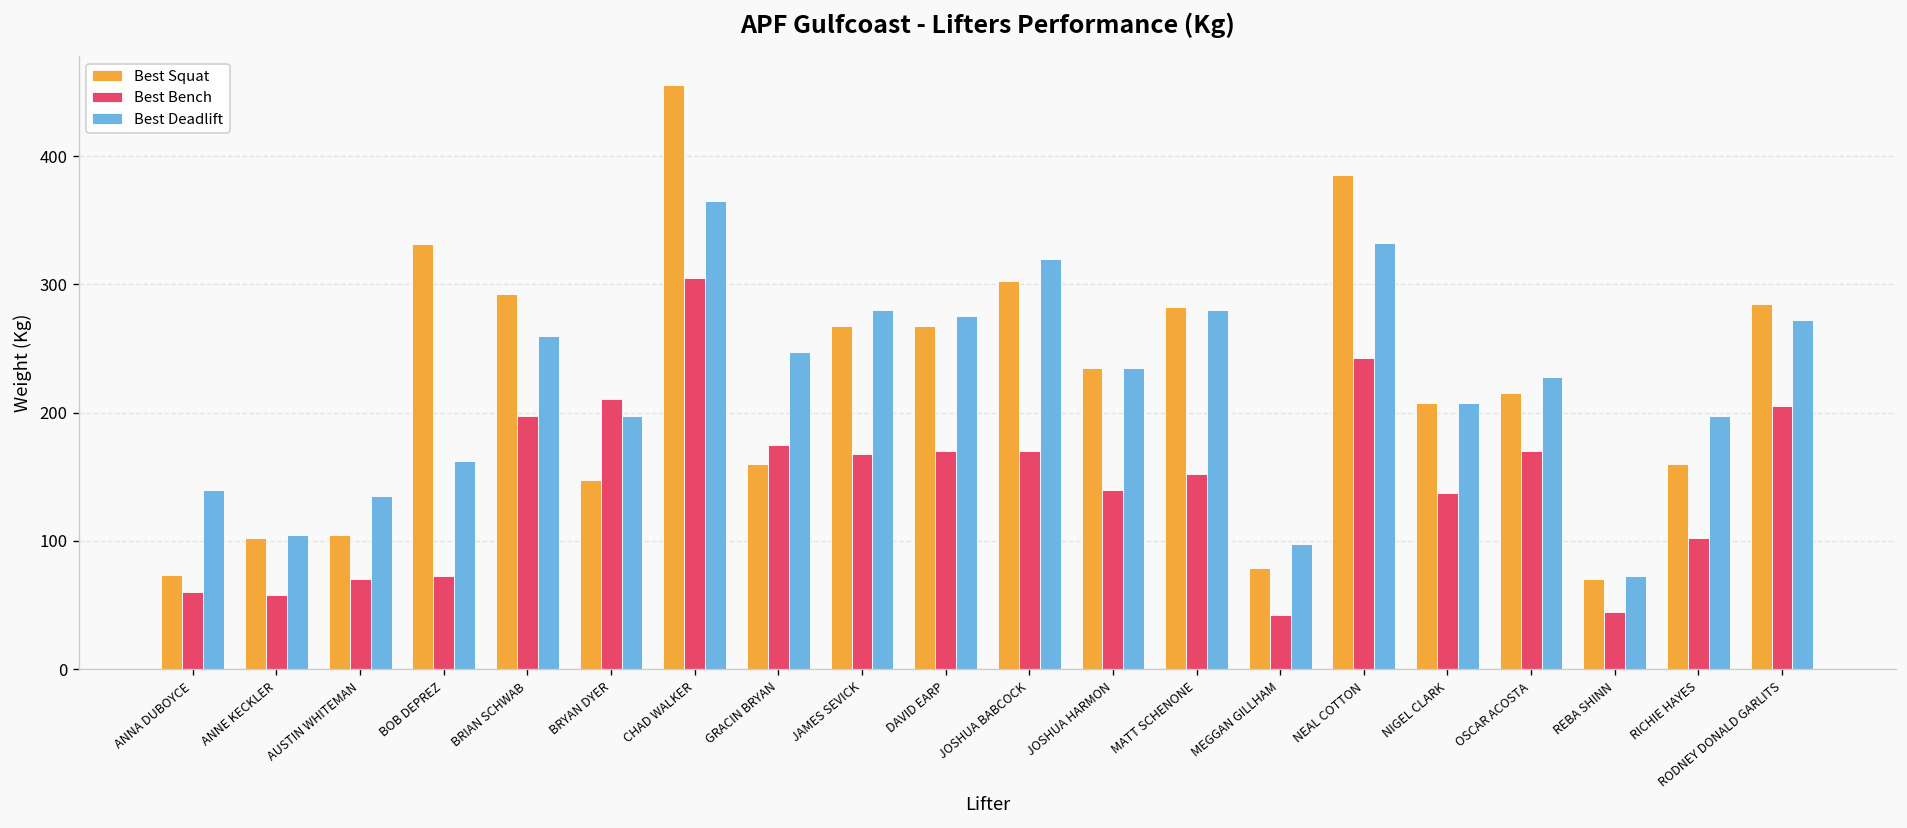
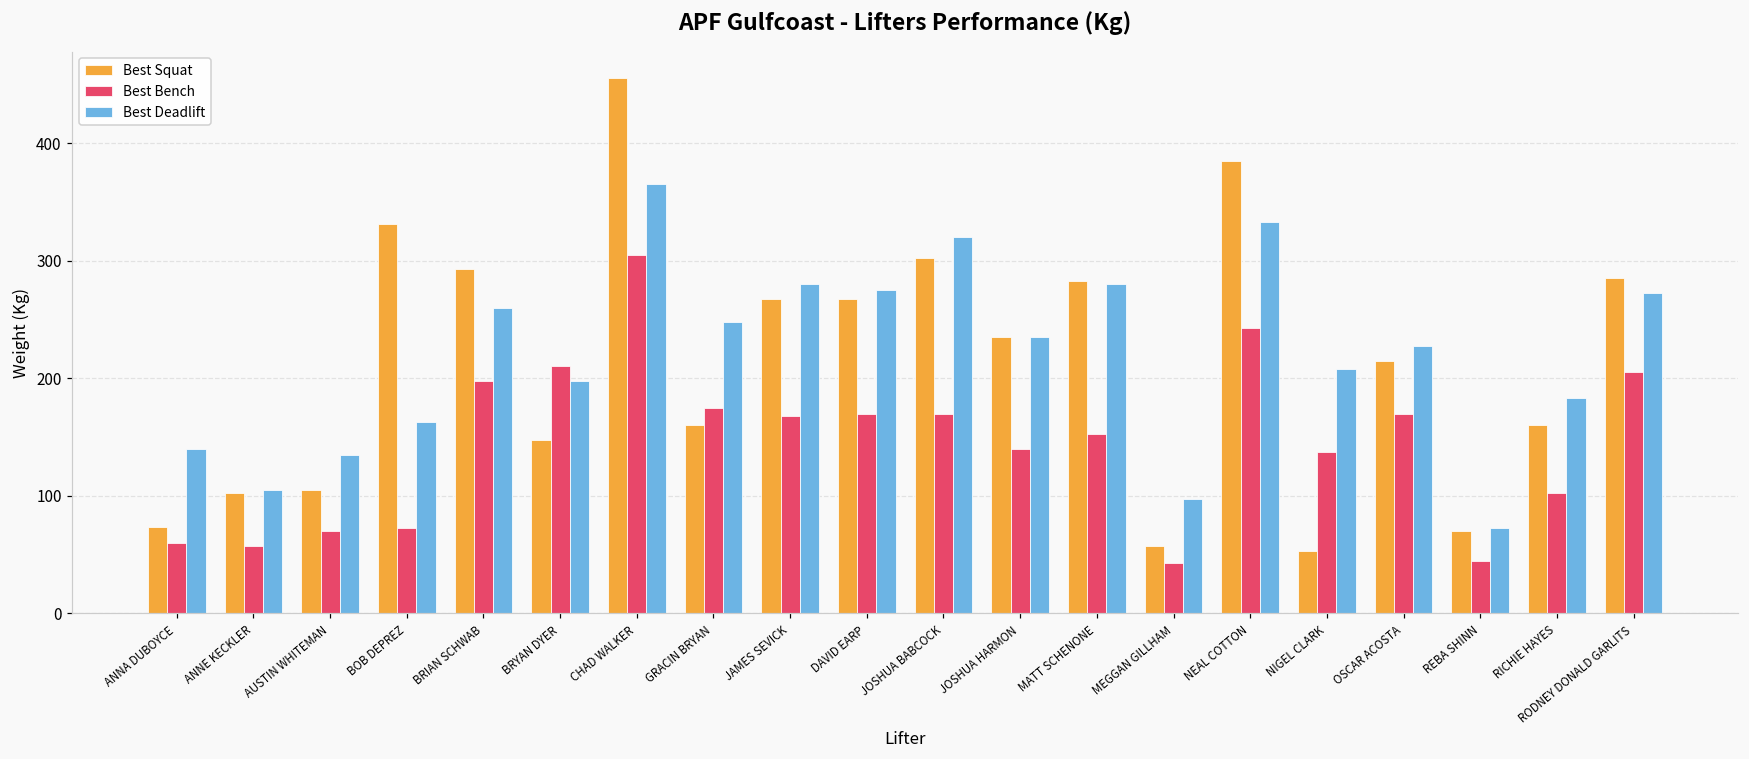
  {
    "Best Squat": {
      "ANNA DUBOYCE": 74,
      "ANNE KECKLER": 103,
      "AUSTIN WHITEMAN": 105,
      "BOB DEPREZ": 331,
      "BRIAN SCHWAB": 293,
      "BRYAN DYER": 148,
      "CHAD WALKER": 455,
      "GRACIN BRYAN": 160,
      "JAMES SEVICK": 268,
      "DAVID EARP": 268,
      "JOSHUA BABCOCK": 303,
      "JOSHUA HARMON": 235,
      "MATT SCHENONE": 283,
-     "MEGGAN GILLHAM": 79,
+     "MEGGAN GILLHAM": 58,
      "NEAL COTTON": 385,
-     "NIGEL CLARK": 208,
+     "NIGEL CLARK": 53,
      "OSCAR ACOSTA": 215,
      "REBA SHINN": 70,
      "RICHIE HAYES": 160,
      "RODNEY DONALD GARLITS": 285
    },
    "Best Bench": {
      "ANNA DUBOYCE": 60,
      "ANNE KECKLER": 58,
      "AUSTIN WHITEMAN": 70,
      "BOB DEPREZ": 73,
      "BRIAN SCHWAB": 198,
      "BRYAN DYER": 210,
      "CHAD WALKER": 305,
      "GRACIN BRYAN": 175,
      "JAMES SEVICK": 168,
      "DAVID EARP": 170,
      "JOSHUA BABCOCK": 170,
      "JOSHUA HARMON": 140,
      "MATT SCHENONE": 153,
      "MEGGAN GILLHAM": 43,
      "NEAL COTTON": 243,
      "NIGEL CLARK": 138,
      "OSCAR ACOSTA": 170,
      "REBA SHINN": 45,
      "RICHIE HAYES": 103,
      "RODNEY DONALD GARLITS": 205
    },
    "Best Deadlift": {
      "ANNA DUBOYCE": 140,
      "ANNE KECKLER": 105,
      "AUSTIN WHITEMAN": 135,
      "BOB DEPREZ": 163,
      "BRIAN SCHWAB": 260,
      "BRYAN DYER": 198,
      "CHAD WALKER": 365,
      "GRACIN BRYAN": 248,
      "JAMES SEVICK": 280,
      "DAVID EARP": 275,
      "JOSHUA BABCOCK": 320,
      "JOSHUA HARMON": 235,
      "MATT SCHENONE": 280,
      "MEGGAN GILLHAM": 98,
      "NEAL COTTON": 333,
      "NIGEL CLARK": 208,
      "OSCAR ACOSTA": 228,
      "REBA SHINN": 73,
-     "RICHIE HAYES": 198,
+     "RICHIE HAYES": 183,
      "RODNEY DONALD GARLITS": 273
    }
  }
